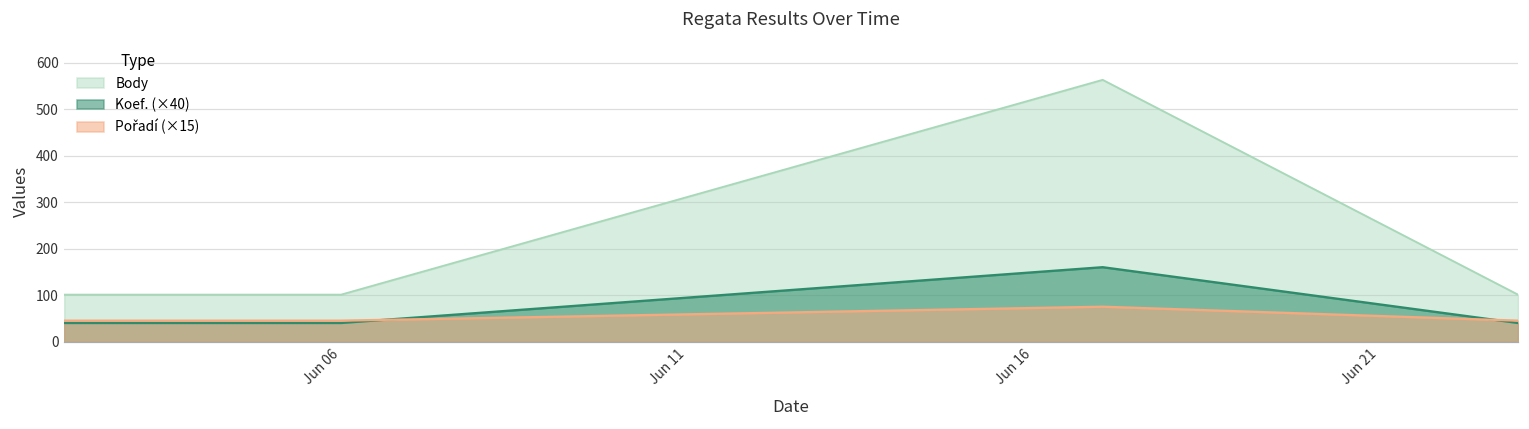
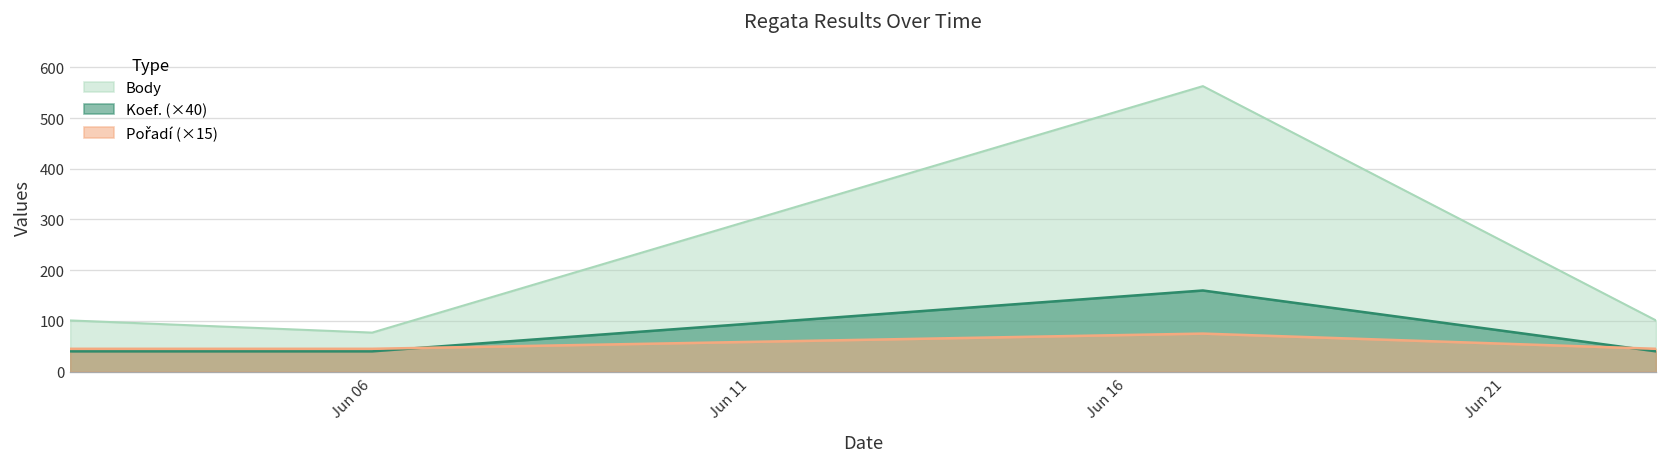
  {
    "Body": {
-     "Jun 06": 100
+     "Jun 06": 80
    }
  }
